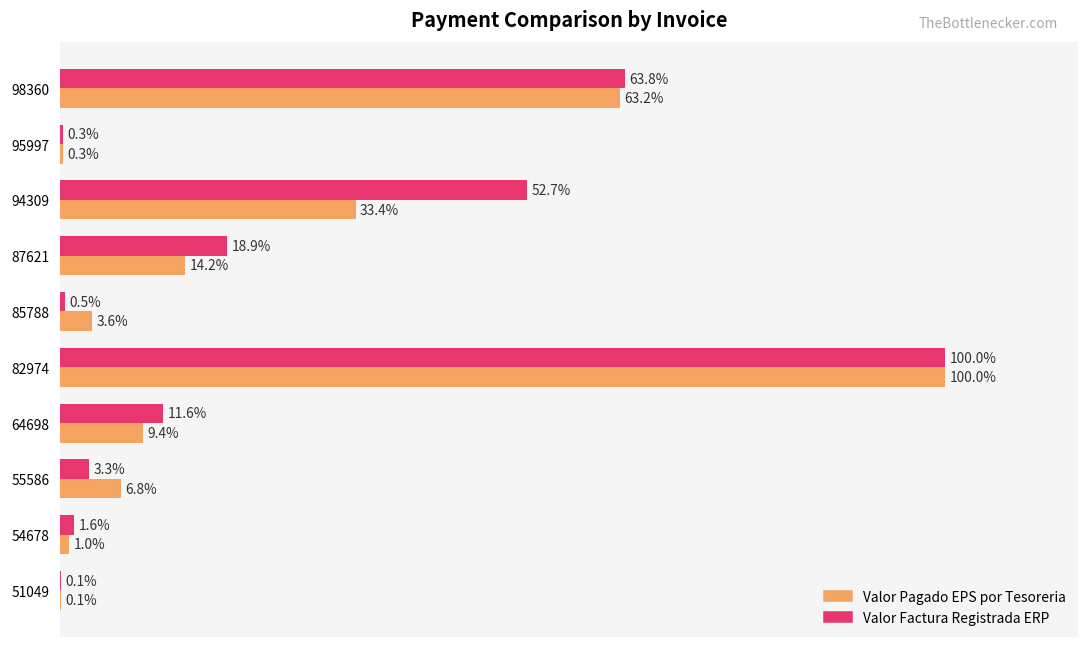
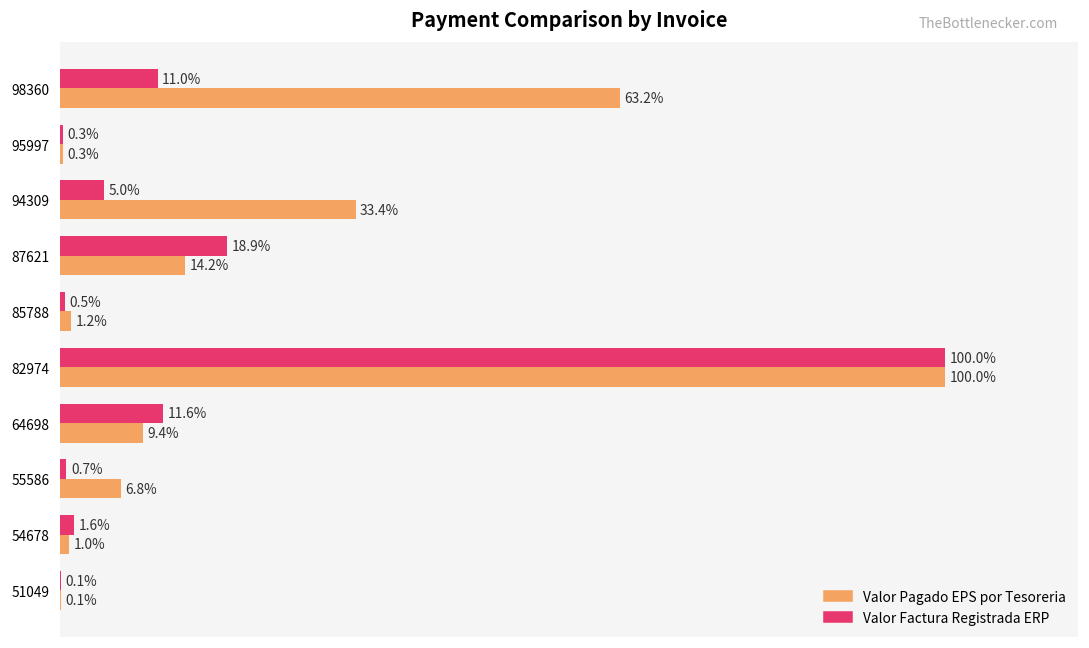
  {
    "Valor Pagado EPS por Tesoreria": {
      "98360": "63.2%",
      "95997": "0.3%",
      "94309": "33.4%",
      "87621": "14.2%",
-     "85788": "3.6%",
+     "85788": "1.2%",
      "82974": "100.0%",
      "64698": "9.4%",
      "55586": "6.8%",
      "54678": "1.0%",
      "51049": "0.1%"
    },
    "Valor Factura Registrada ERP": {
-     "98360": "63.8%",
+     "98360": "11.0%",
      "95997": "0.3%",
-     "94309": "52.7%",
+     "94309": "5.0%",
      "87621": "18.9%",
      "85788": "0.5%",
      "82974": "100.0%",
      "64698": "11.6%",
-     "55586": "3.3%",
+     "55586": "0.7%",
      "54678": "1.6%",
      "51049": "0.1%"
    }
  }
